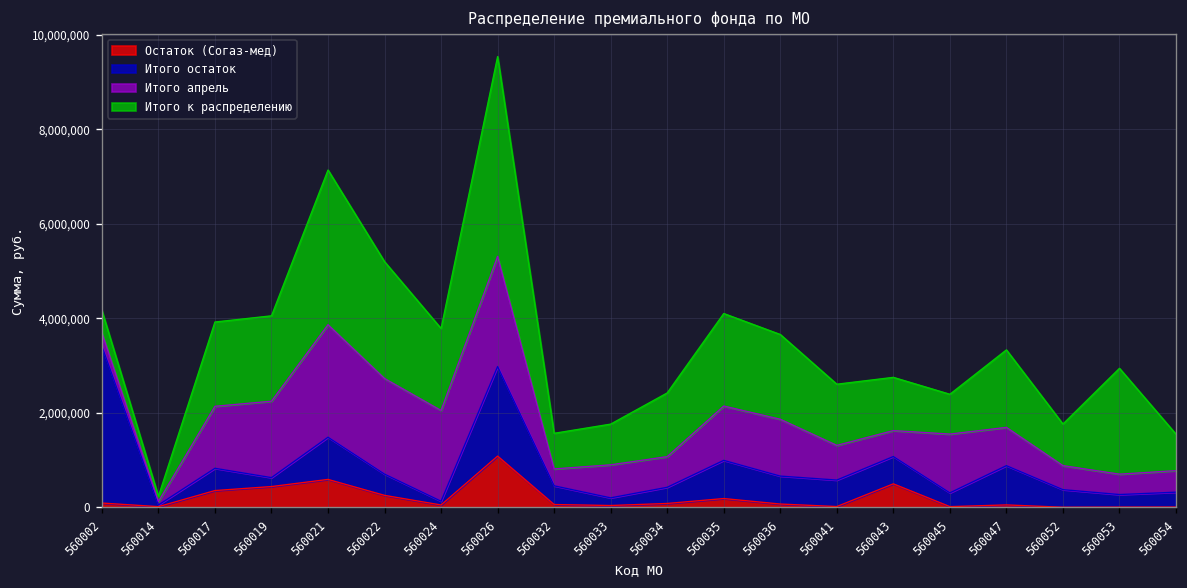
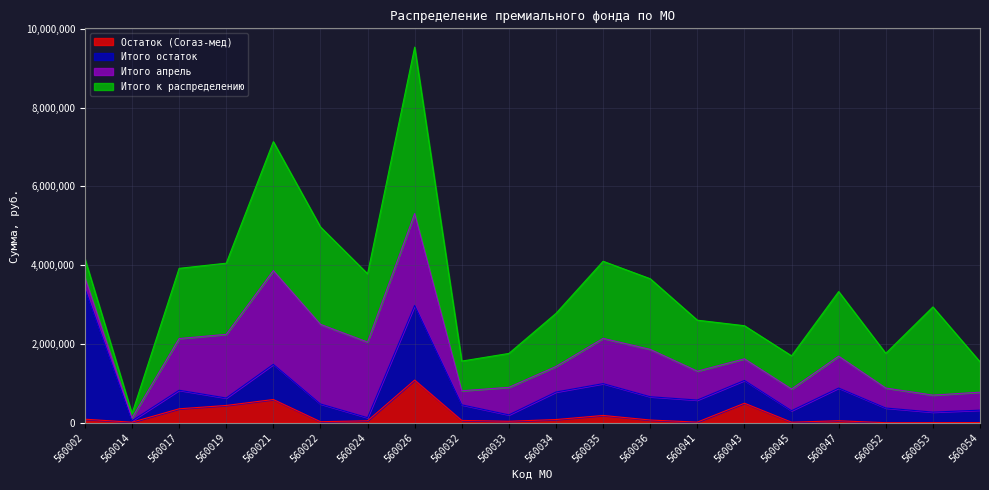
  {
    "Остаток (Согаз-мед)": {
      "560002": "100,000",
      "560017": "400,000",
      "560019": "400,000",
      "560021": "600,000",
-     "560022": "300,000",
+     "560022": "0",
      "560024": "0",
      "560026": "1,100,000",
      "560032": "100,000",
      "560033": "0",
      "560034": "100,000",
      "560035": "200,000",
      "560036": "100,000",
      "560041": "0",
      "560043": "500,000",
      "560045": "0",
      "560047": "0",
      "560052": "0",
      "560053": "0",
      "560054": "0"
    },
    "Итого остаток": {
      "560002": "3,300,000",
      "560017": "500,000",
      "560019": "200,000",
      "560021": "900,000",
      "560022": "500,000",
      "560024": "100,000",
      "560026": "1,900,000",
      "560032": "400,000",
      "560033": "200,000",
-     "560034": "300,000",
+     "560034": "700,000",
      "560035": "800,000",
      "560036": "600,000",
      "560041": "600,000",
      "560043": "600,000",
      "560045": "300,000",
      "560047": "800,000",
      "560052": "400,000",
      "560053": "300,000",
      "560054": "300,000"
    },
    "Итого апрель": {
      "560002": "300,000",
      "560014": "100,000",
      "560017": "1,300,000",
      "560019": "1,600,000",
      "560021": "2,400,000",
      "560022": "2,000,000",
      "560024": "1,900,000",
      "560026": "2,300,000",
      "560032": "400,000",
      "560033": "700,000",
      "560034": "600,000",
      "560035": "1,100,000",
      "560036": "1,200,000",
      "560041": "700,000",
      "560043": "500,000",
-     "560045": "1,200,000",
+     "560045": "600,000",
      "560047": "800,000",
      "560052": "500,000",
      "560053": "400,000",
      "560054": "500,000"
    },
    "Итого к распределению": {
      "560002": "500,000",
      "560014": "100,000",
      "560017": "1,800,000",
      "560019": "1,800,000",
      "560021": "3,300,000",
      "560022": "2,500,000",
      "560024": "1,700,000",
      "560026": "4,200,000",
      "560032": "800,000",
      "560033": "900,000",
      "560034": "1,300,000",
      "560035": "2,000,000",
      "560036": "1,800,000",
      "560041": "1,300,000",
-     "560043": "1,100,000",
+     "560043": "800,000",
      "560045": "800,000",
      "560047": "1,600,000",
      "560052": "900,000",
      "560053": "2,200,000",
      "560054": "800,000"
    }
  }
